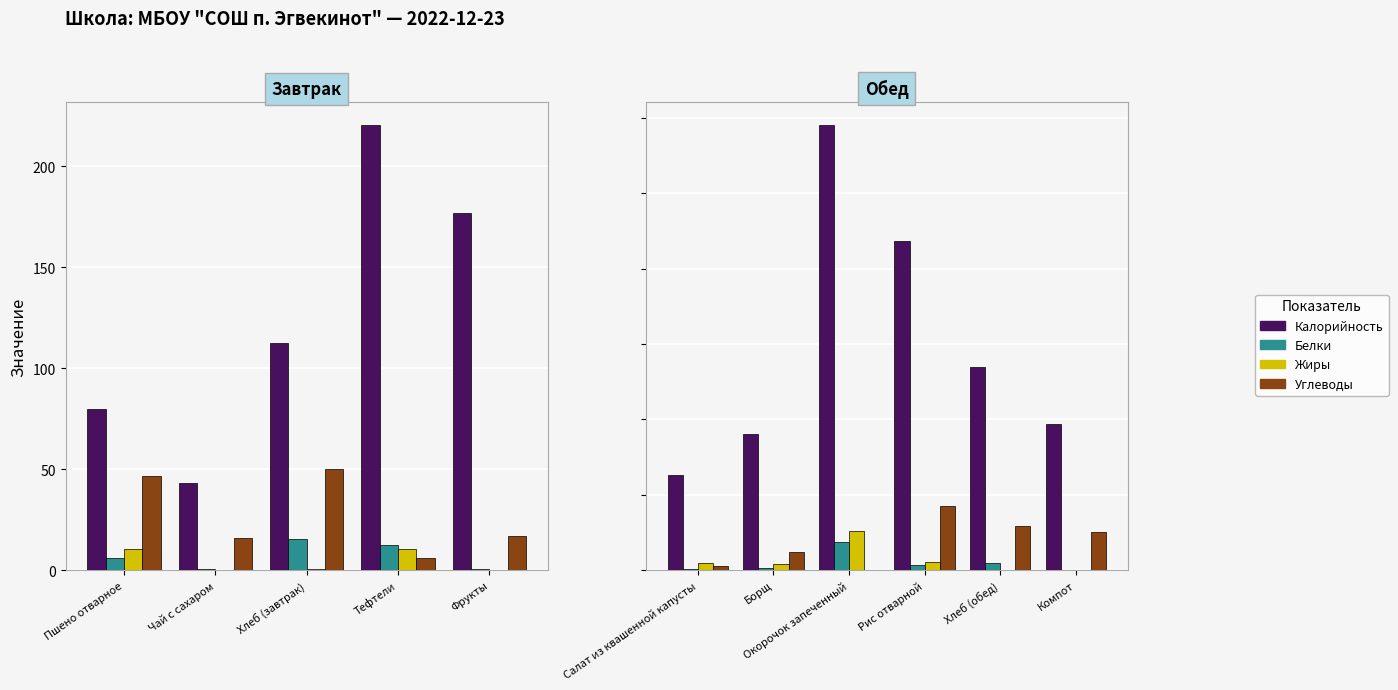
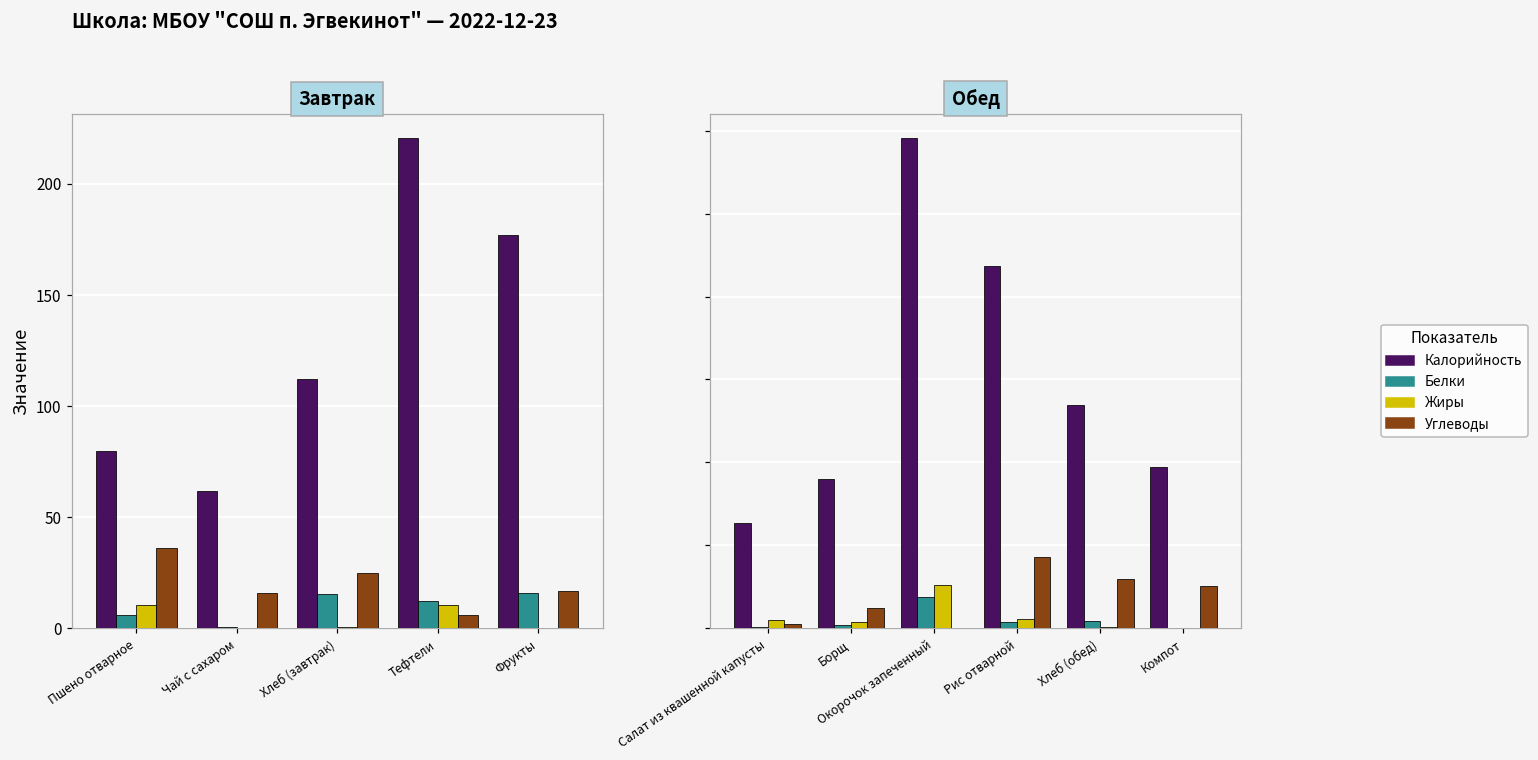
  {
    "Завтрак": {
      "Калорийность": {
        "Пшено отварное": 80,
-       "Чай с сахаром": 43,
+       "Чай с сахаром": 62,
        "Хлеб (завтрак)": 112,
        "Тефтели": 221,
        "Фрукты": 177
      },
      "Белки": {
        "Пшено отварное": 6,
        "Хлеб (завтрак)": 16,
        "Тефтели": 12,
-       "Фрукты": 1
+       "Фрукты": 16
      },
      "Жиры": {
        "Пшено отварное": 10,
        "Чай с сахаром": 0,
        "Тефтели": 11,
        "Фрукты": 0
      },
      "Углеводы": {
-       "Пшено отварное": 47,
+       "Пшено отварное": 36,
        "Чай с сахаром": 16,
-       "Хлеб (завтрак)": 50,
+       "Хлеб (завтрак)": 25,
        "Тефтели": 6,
        "Фрукты": 17
      }
    }
  }
